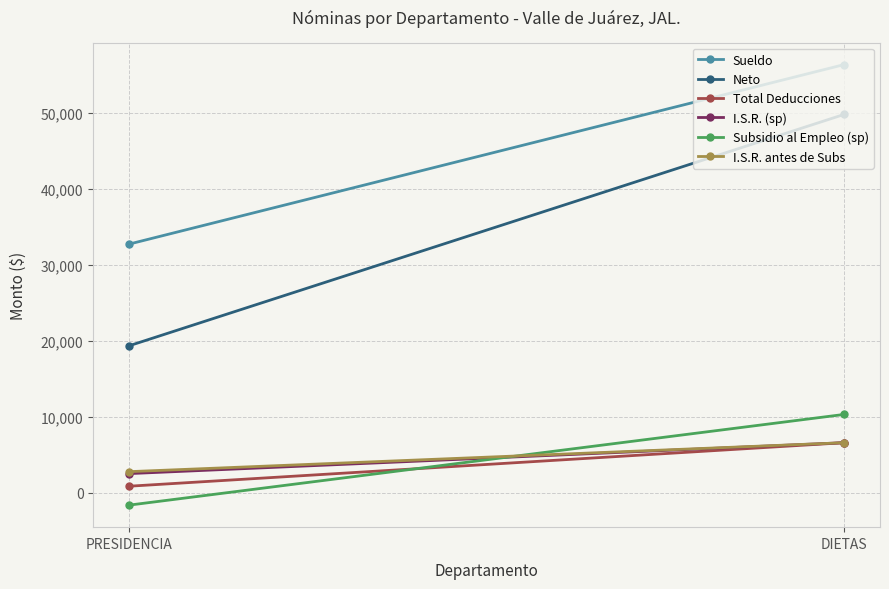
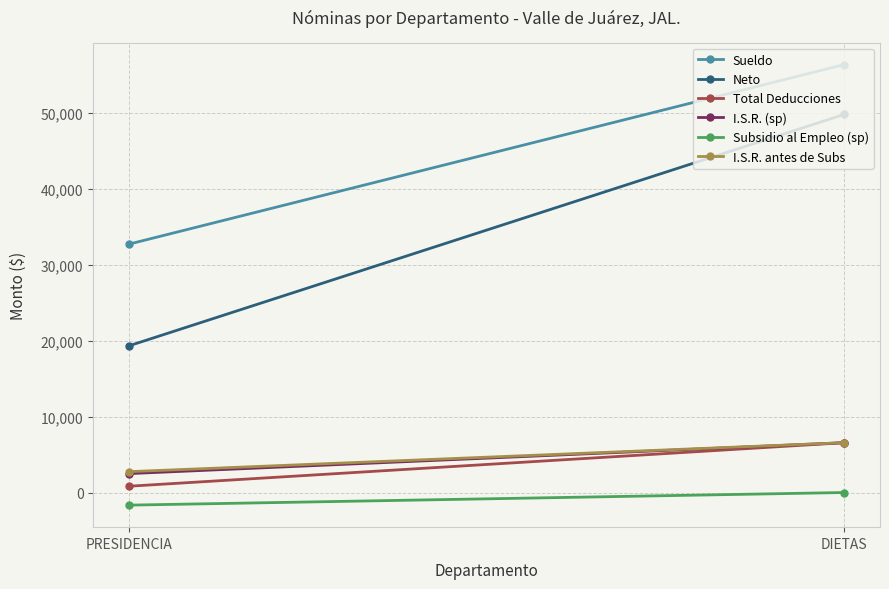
  {
    "Sueldo": {
      "PRESIDENCIA": "33,000"
    },
    "Neto": {
      "PRESIDENCIA": "19,000"
    },
    "Subsidio al Empleo (sp)": {
      "PRESIDENCIA": "-2,000",
-     "DIETAS": "10,000"
+     "DIETAS": "0"
    }
  }
